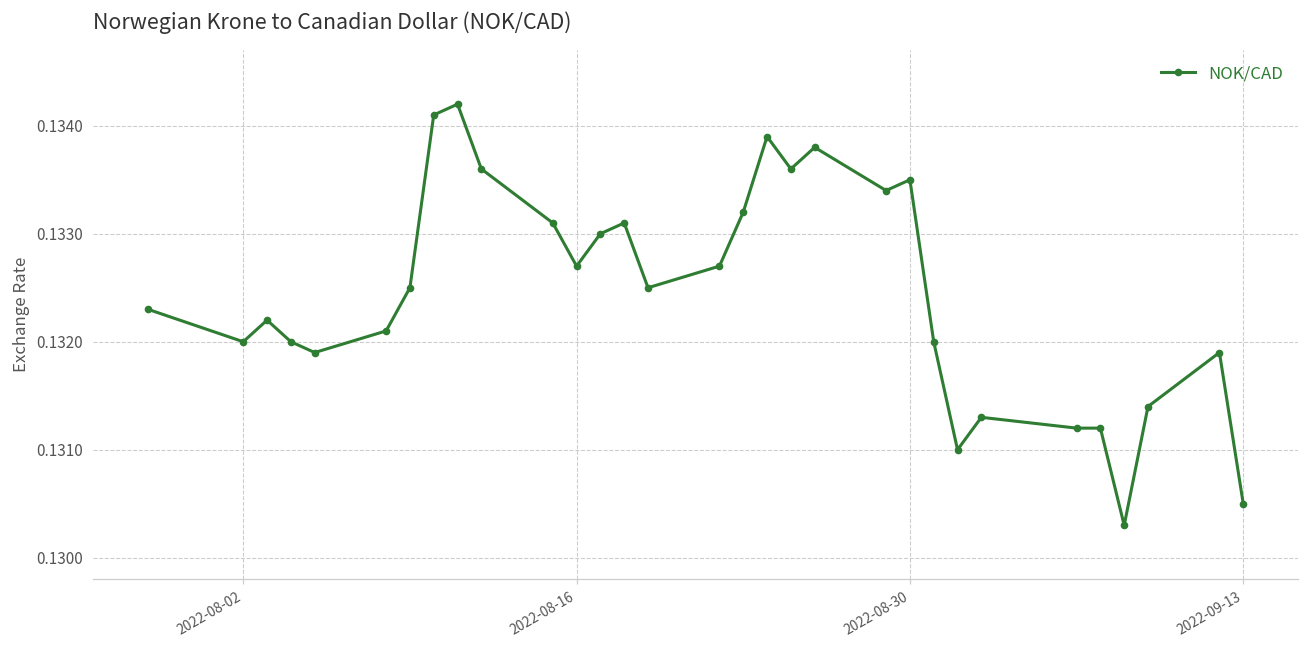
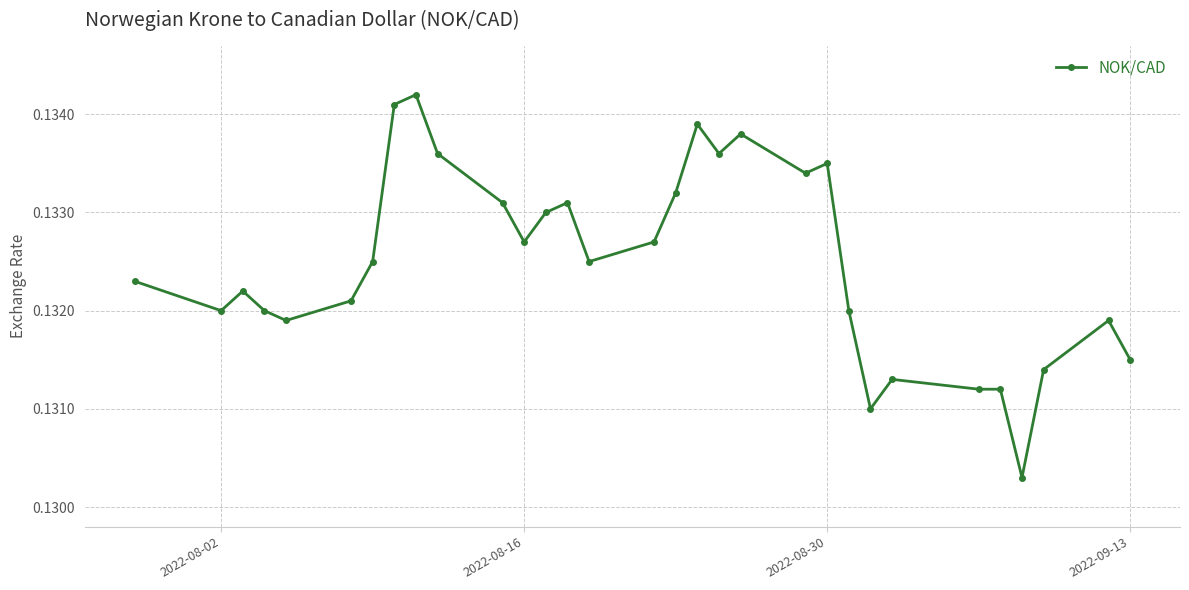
  {
    "2022-08-02": 0.1320,
    "2022-08-16": 0.1327,
    "2022-08-30": 0.1335,
-   "2022-09-13": 0.1305
+   "2022-09-13": 0.1315
  }
